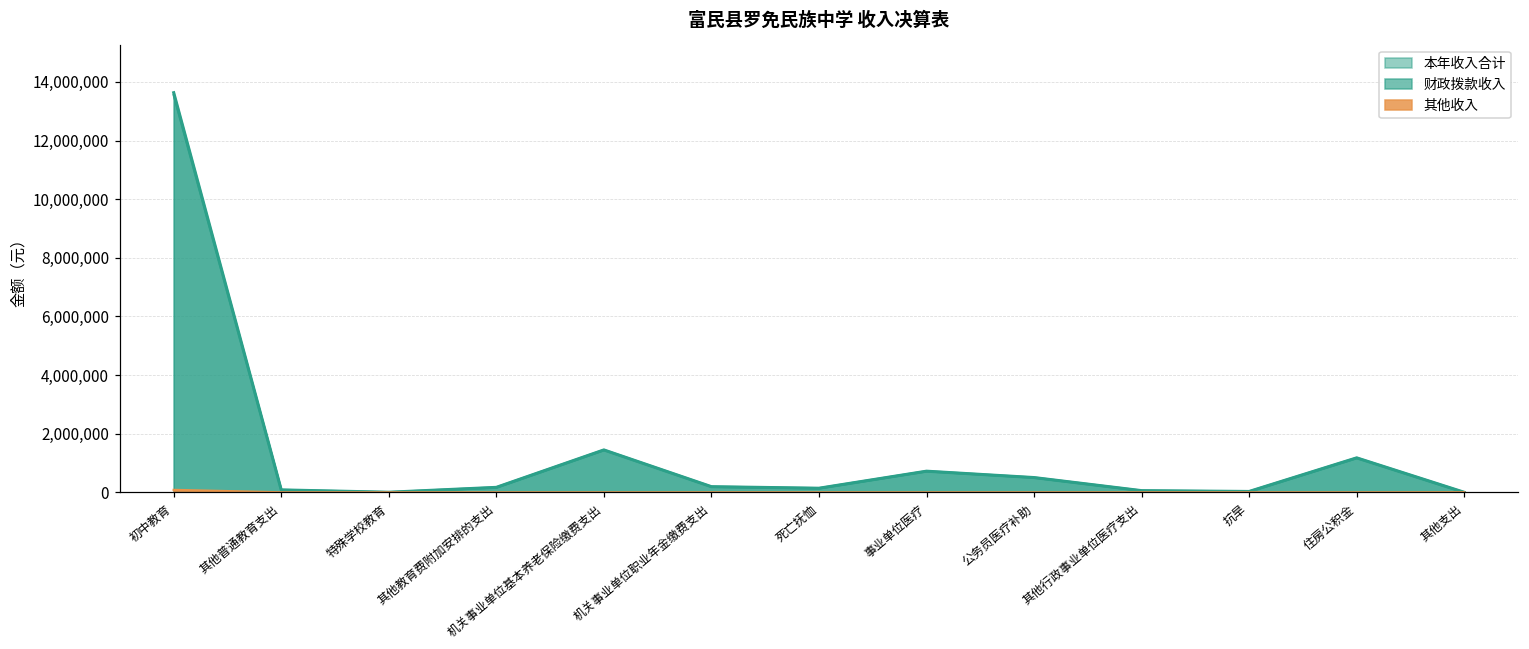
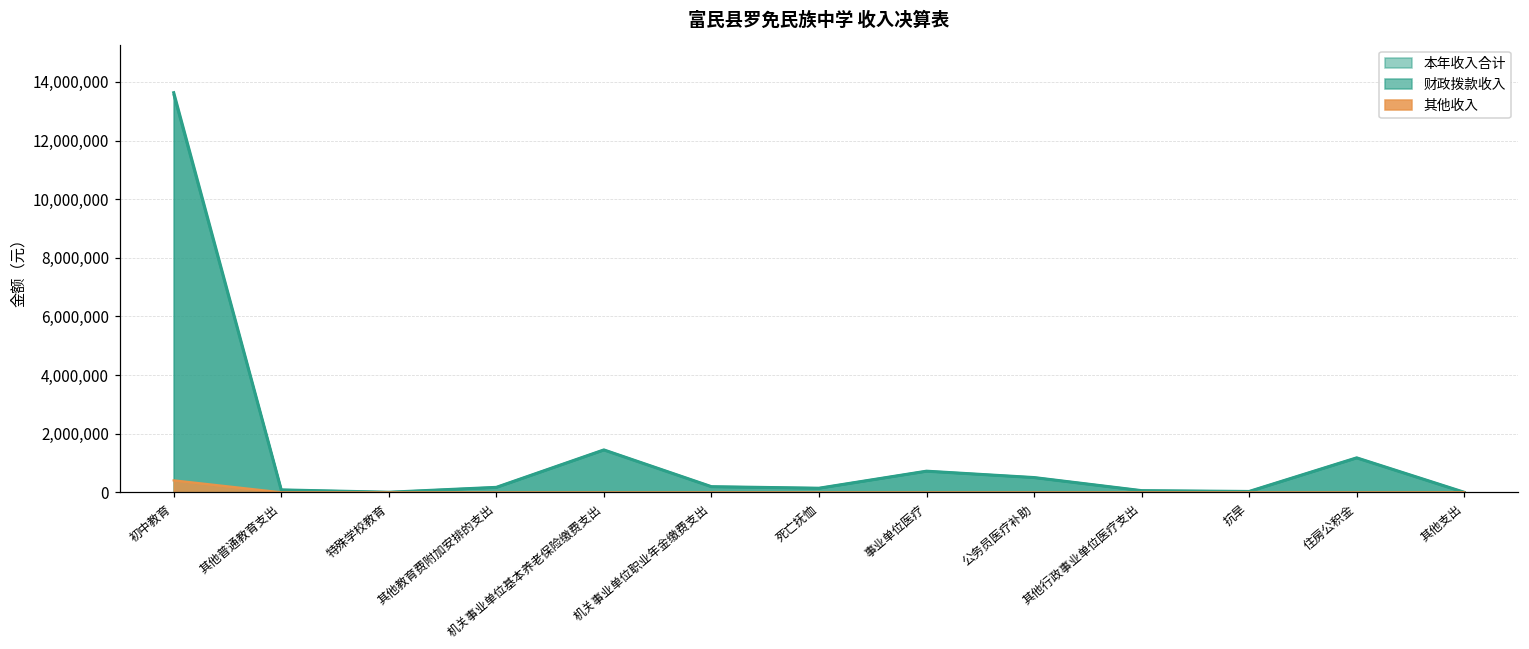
  {
    "其他收入": {
-     "初中教育": "100,000",
+     "初中教育": "400,000",
      "其他教育费附加安排的支出": "0",
      "机关事业单位基本养老保险缴费支出": "0",
      "机关事业单位职业年金缴费支出": "0",
      "死亡抚恤": "0",
      "事业单位医疗": "0",
      "公务员医疗补助": "0",
      "住房公积金": "0"
    }
  }
